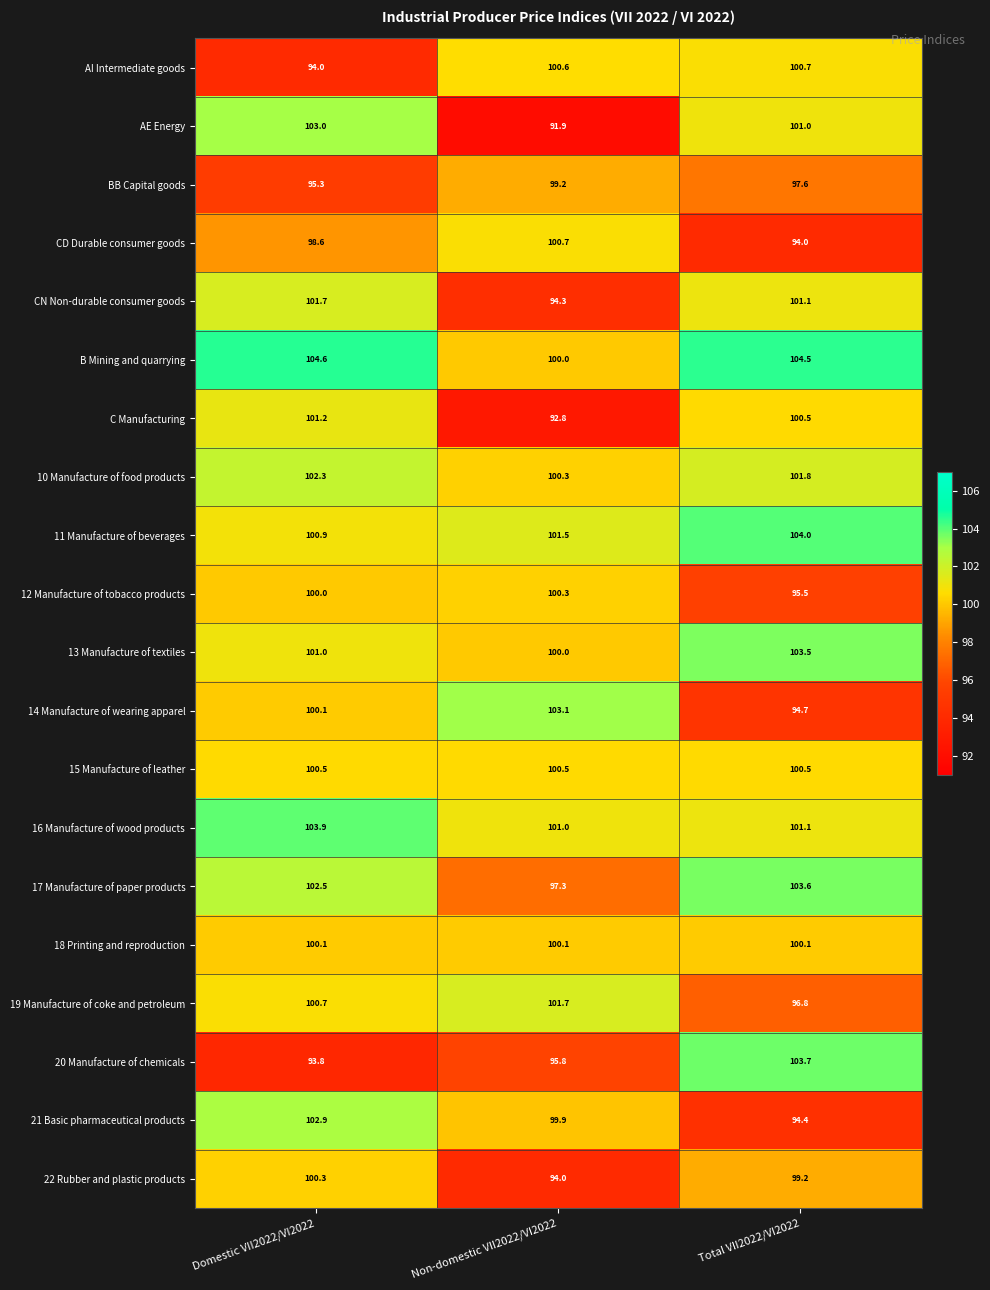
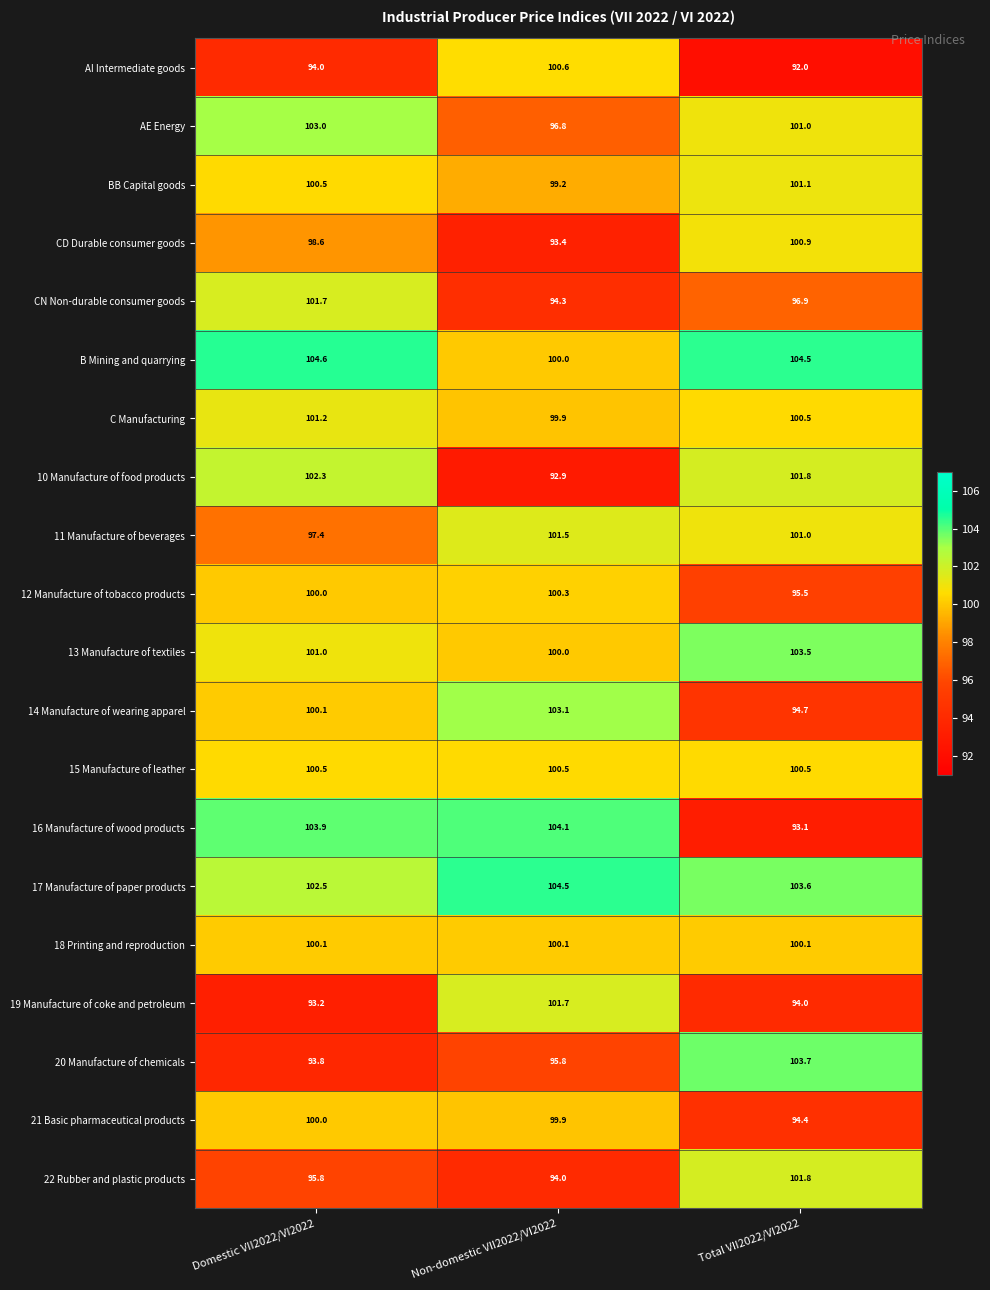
  {
    "AI Intermediate goods": {
      "Domestic VII2022/VI2022": 94.0,
      "Non-domestic VII2022/VI2022": 100.6,
-     "Total VII2022/VI2022": 100.7
+     "Total VII2022/VI2022": 92.0
    },
    "AE Energy": {
      "Domestic VII2022/VI2022": 103.0,
-     "Non-domestic VII2022/VI2022": 91.9,
+     "Non-domestic VII2022/VI2022": 96.8,
      "Total VII2022/VI2022": 101.0
    },
    "BB Capital goods": {
-     "Domestic VII2022/VI2022": 95.3,
+     "Domestic VII2022/VI2022": 100.5,
      "Non-domestic VII2022/VI2022": 99.2,
-     "Total VII2022/VI2022": 97.6
+     "Total VII2022/VI2022": 101.1
    },
    "CD Durable consumer goods": {
      "Domestic VII2022/VI2022": 98.6,
-     "Non-domestic VII2022/VI2022": 100.7,
-     "Total VII2022/VI2022": 94.0
+     "Non-domestic VII2022/VI2022": 93.4,
+     "Total VII2022/VI2022": 100.9
    },
    "CN Non-durable consumer goods": {
      "Domestic VII2022/VI2022": 101.7,
      "Non-domestic VII2022/VI2022": 94.3,
-     "Total VII2022/VI2022": 101.1
+     "Total VII2022/VI2022": 96.9
    },
    "B Mining and quarrying": {
      "Domestic VII2022/VI2022": 104.6,
      "Non-domestic VII2022/VI2022": 100.0,
      "Total VII2022/VI2022": 104.5
    },
    "C Manufacturing": {
      "Domestic VII2022/VI2022": 101.2,
-     "Non-domestic VII2022/VI2022": 92.8,
+     "Non-domestic VII2022/VI2022": 99.9,
      "Total VII2022/VI2022": 100.5
    },
    "10 Manufacture of food products": {
      "Domestic VII2022/VI2022": 102.3,
-     "Non-domestic VII2022/VI2022": 100.3,
+     "Non-domestic VII2022/VI2022": 92.9,
      "Total VII2022/VI2022": 101.8
    },
    "11 Manufacture of beverages": {
-     "Domestic VII2022/VI2022": 100.9,
+     "Domestic VII2022/VI2022": 97.4,
      "Non-domestic VII2022/VI2022": 101.5,
-     "Total VII2022/VI2022": 104.0
+     "Total VII2022/VI2022": 101.0
    },
    "12 Manufacture of tobacco products": {
      "Domestic VII2022/VI2022": 100.0,
      "Non-domestic VII2022/VI2022": 100.3,
      "Total VII2022/VI2022": 95.5
    },
    "13 Manufacture of textiles": {
      "Domestic VII2022/VI2022": 101.0,
      "Non-domestic VII2022/VI2022": 100.0,
      "Total VII2022/VI2022": 103.5
    },
    "14 Manufacture of wearing apparel": {
      "Domestic VII2022/VI2022": 100.1,
      "Non-domestic VII2022/VI2022": 103.1,
      "Total VII2022/VI2022": 94.7
    },
    "15 Manufacture of leather": {
      "Domestic VII2022/VI2022": 100.5,
      "Non-domestic VII2022/VI2022": 100.5,
      "Total VII2022/VI2022": 100.5
    },
    "16 Manufacture of wood products": {
      "Domestic VII2022/VI2022": 103.9,
-     "Non-domestic VII2022/VI2022": 101.0,
-     "Total VII2022/VI2022": 101.1
+     "Non-domestic VII2022/VI2022": 104.1,
+     "Total VII2022/VI2022": 93.1
    },
    "17 Manufacture of paper products": {
      "Domestic VII2022/VI2022": 102.5,
-     "Non-domestic VII2022/VI2022": 97.3,
+     "Non-domestic VII2022/VI2022": 104.5,
      "Total VII2022/VI2022": 103.6
    },
    "18 Printing and reproduction": {
      "Domestic VII2022/VI2022": 100.1,
      "Non-domestic VII2022/VI2022": 100.1,
      "Total VII2022/VI2022": 100.1
    },
    "19 Manufacture of coke and petroleum": {
-     "Domestic VII2022/VI2022": 100.7,
+     "Domestic VII2022/VI2022": 93.2,
      "Non-domestic VII2022/VI2022": 101.7,
-     "Total VII2022/VI2022": 96.8
+     "Total VII2022/VI2022": 94.0
    },
    "20 Manufacture of chemicals": {
      "Domestic VII2022/VI2022": 93.8,
      "Non-domestic VII2022/VI2022": 95.8,
      "Total VII2022/VI2022": 103.7
    },
    "21 Basic pharmaceutical products": {
-     "Domestic VII2022/VI2022": 102.9,
+     "Domestic VII2022/VI2022": 100.0,
      "Non-domestic VII2022/VI2022": 99.9,
      "Total VII2022/VI2022": 94.4
    },
    "22 Rubber and plastic products": {
-     "Domestic VII2022/VI2022": 100.3,
+     "Domestic VII2022/VI2022": 95.8,
      "Non-domestic VII2022/VI2022": 94.0,
-     "Total VII2022/VI2022": 99.2
+     "Total VII2022/VI2022": 101.8
    }
  }
